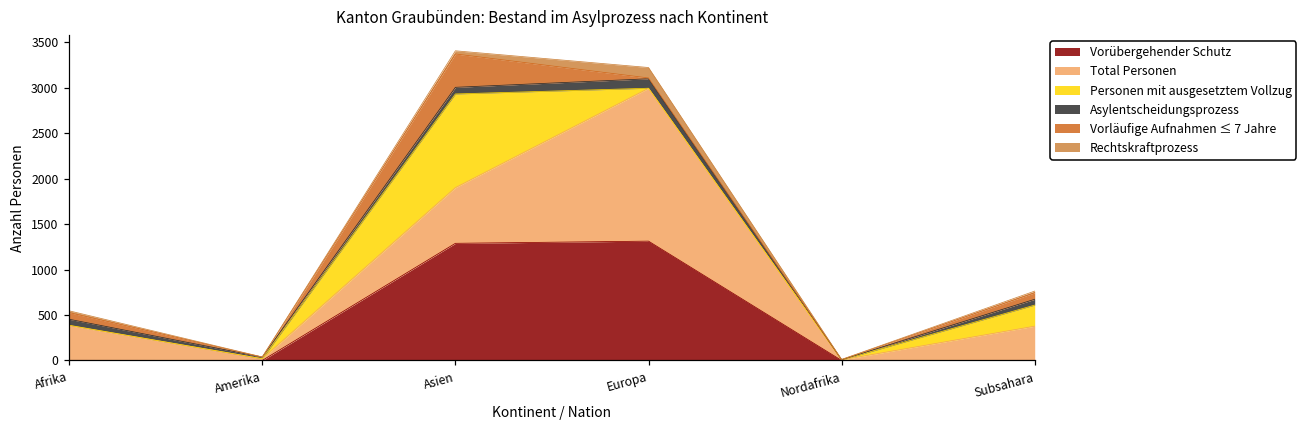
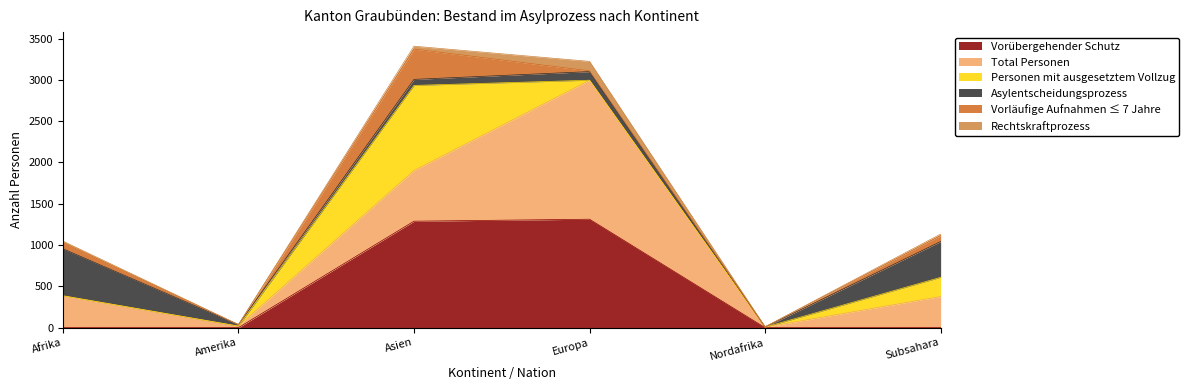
  {
    "Vorübergehender Schutz": {
      "Afrika": 0,
      "Asien": 1300,
      "Europa": 1300,
      "Subsahara": 0
    },
    "Personen mit ausgesetztem Vollzug": {
      "Asien": 1000,
      "Subsahara": 200
    },
    "Asylentscheidungsprozess": {
-     "Afrika": 100,
+     "Afrika": 600,
      "Asien": 100,
-     "Subsahara": 100
+     "Subsahara": 400
    }
  }
